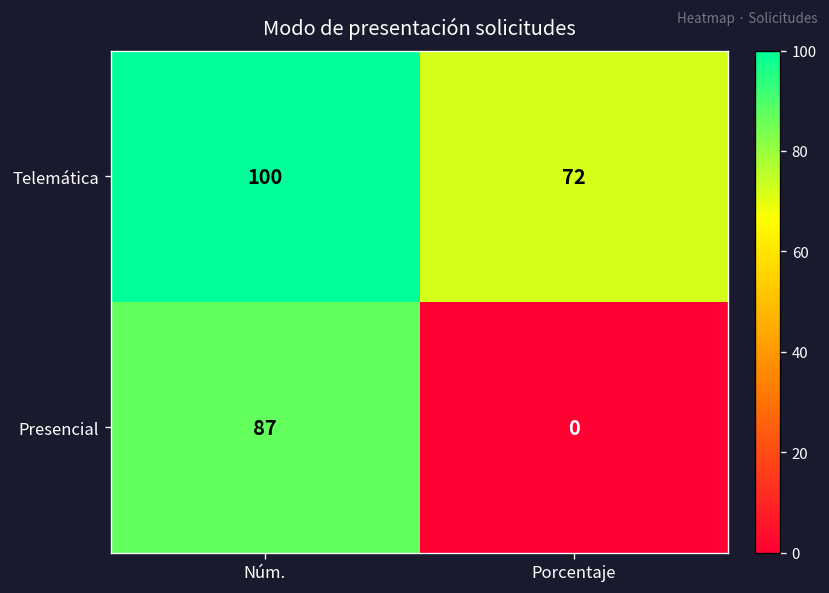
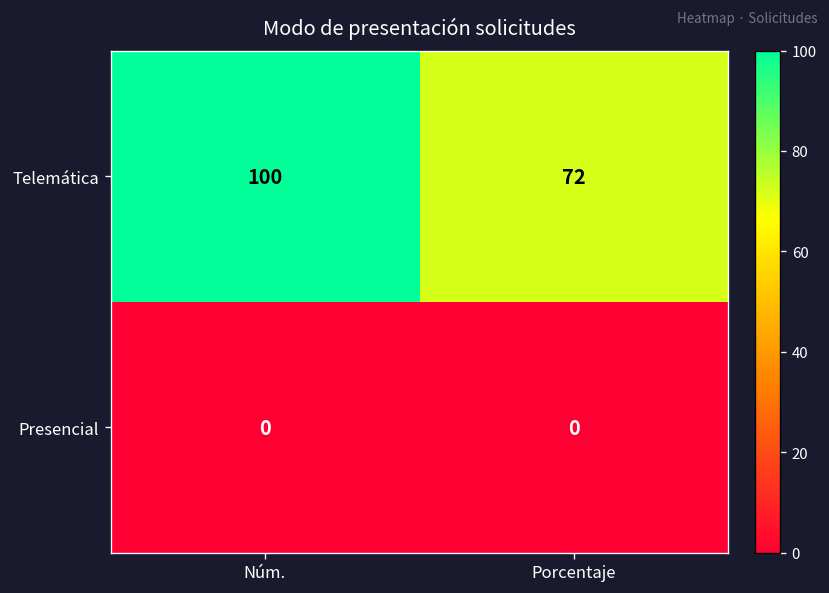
  {
    "Telemática": {
      "Núm.": 100,
      "Porcentaje": 72
    },
    "Presencial": {
-     "Núm.": 87,
+     "Núm.": 0,
      "Porcentaje": 0
    }
  }
